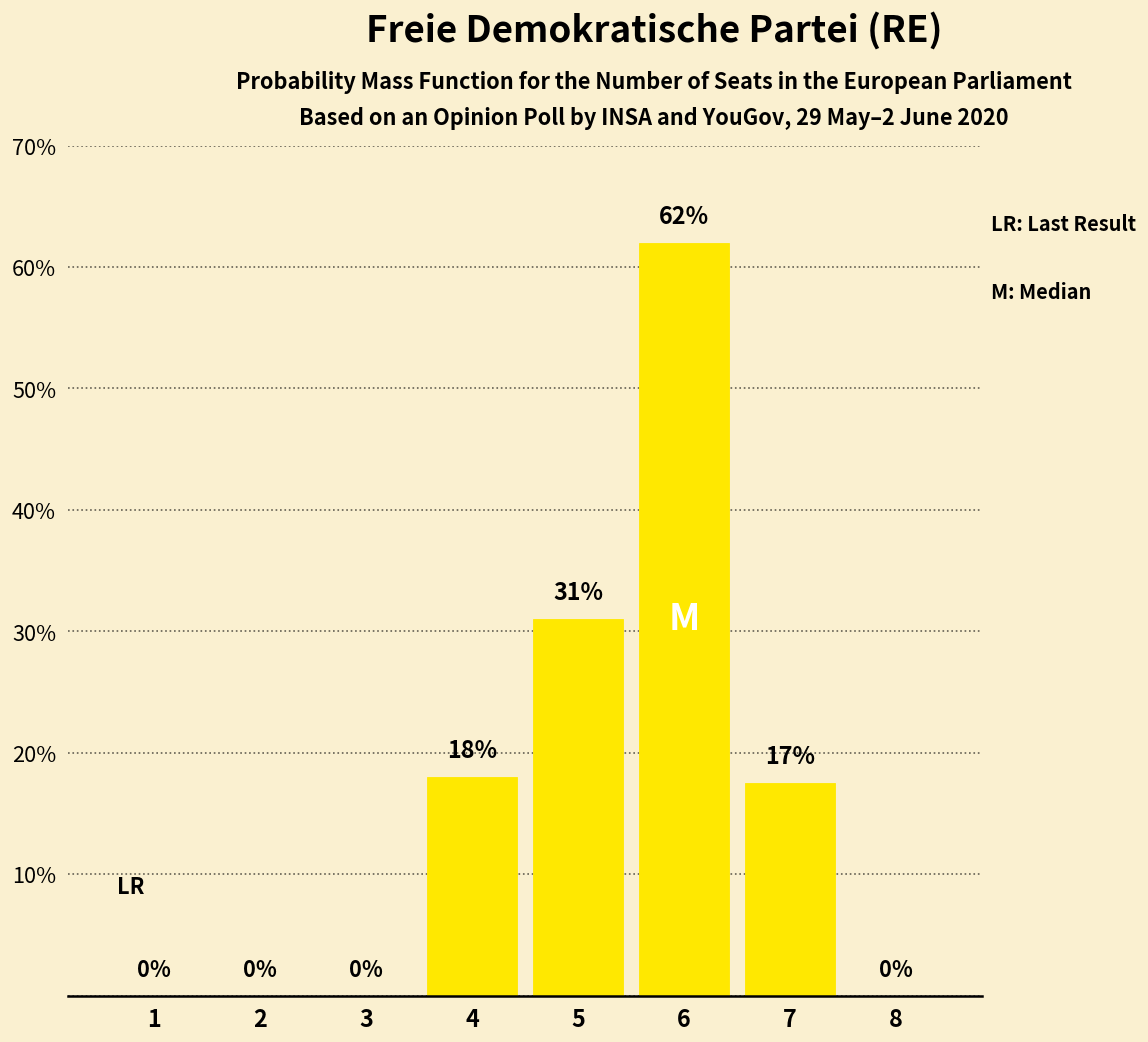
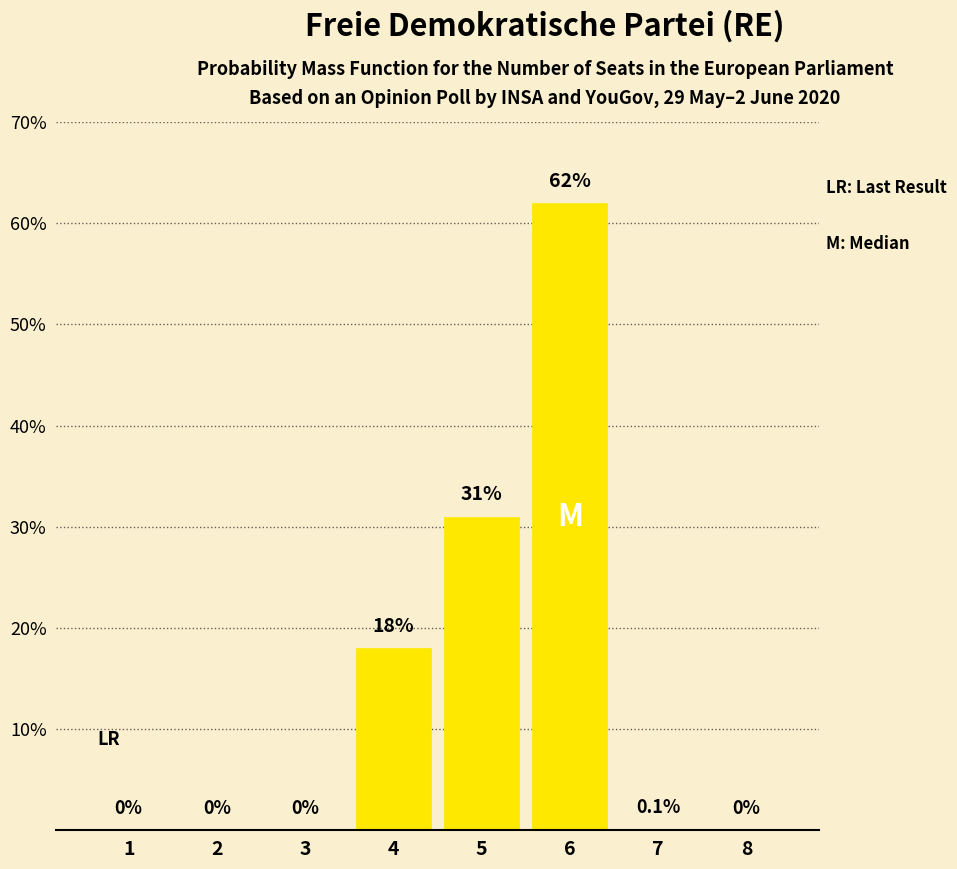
  {
    "1": "0%",
    "2": "0%",
    "3": "0%",
    "4": "18%",
    "5": "31%",
    "6": "62%",
-   "7": "17%",
+   "7": "0.1%",
    "8": "0%"
  }
